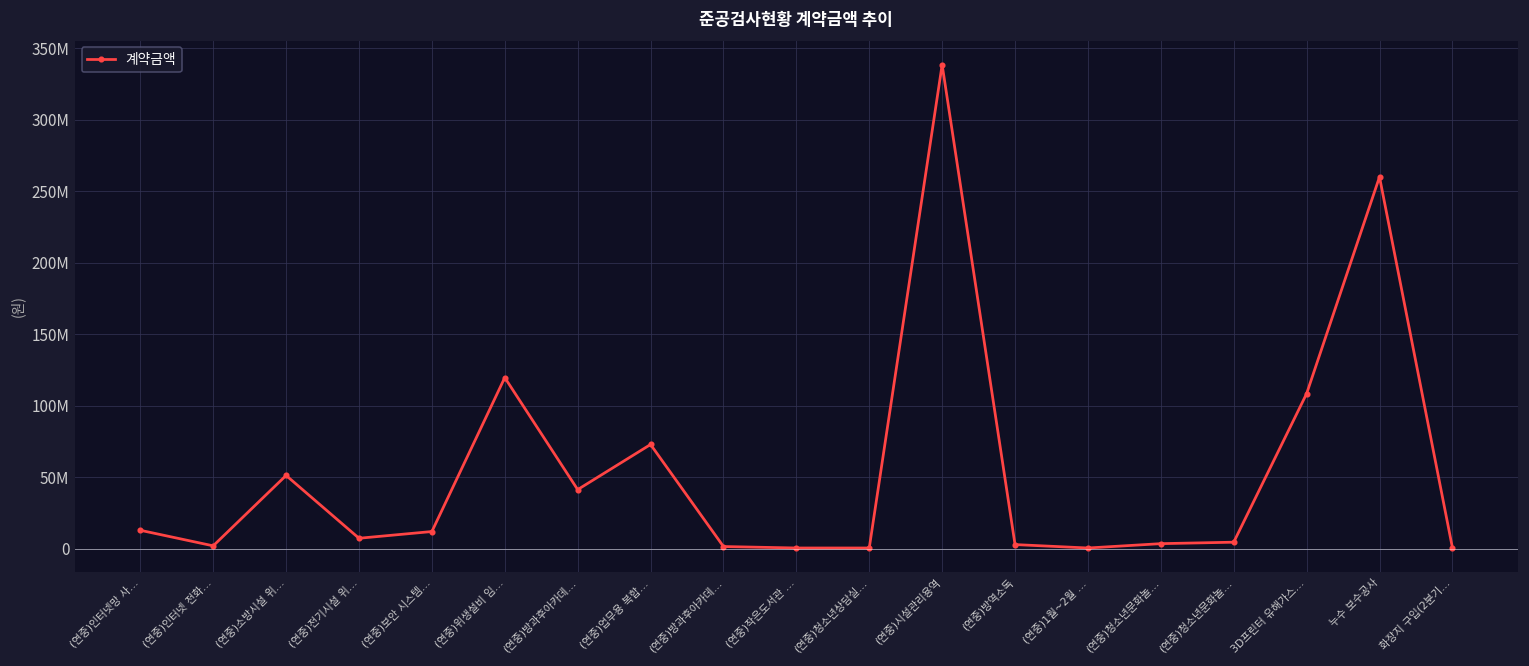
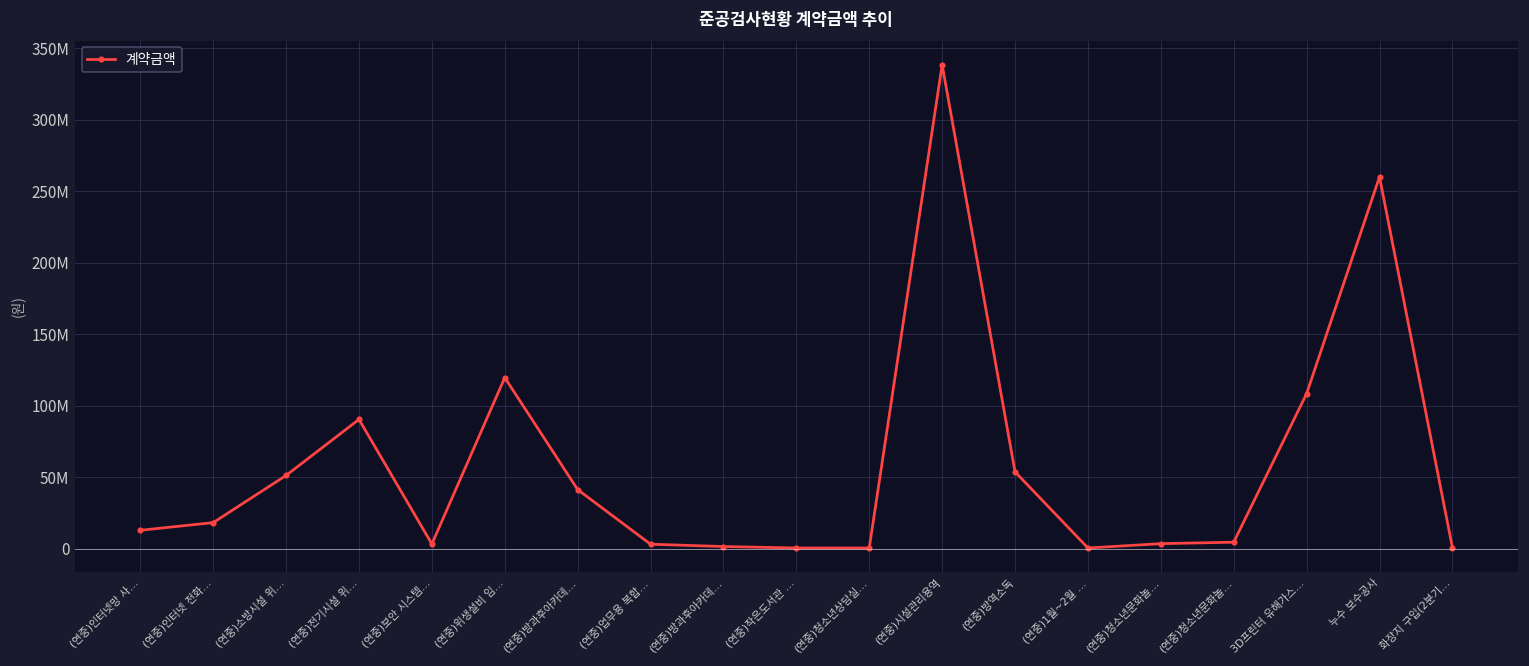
  {
    "(연중)인터넷망 사…": 13000000,
-   "(연중)인터넷 전화…": 2000000,
+   "(연중)인터넷 전화…": 18000000,
    "(연중)소방시설 위…": 51000000,
-   "(연중)전기시설 위…": 7000000,
-   "(연중)보안 시스템…": 12000000,
+   "(연중)전기시설 위…": 90000000,
+   "(연중)보안 시스템…": 3000000,
    "(연중)위생설비 임…": 120000000,
-   "(연중)업무용 복합…": 73000000,
+   "(연중)업무용 복합…": 3000000,
    "(연중)작은도서관 …": 1000000,
    "(연중)청소년상담실…": 1000000,
    "(연중)시설관리용역": 338000000,
-   "(연중)방역소독": 3000000,
+   "(연중)방역소독": 54000000,
    "(연중)1월~2월 …": 1000000,
    "3D프린터 유해가스…": 108000000,
    "누수 보수공사": 260000000,
    "화장지 구입(2분기…": 1000000
  }
